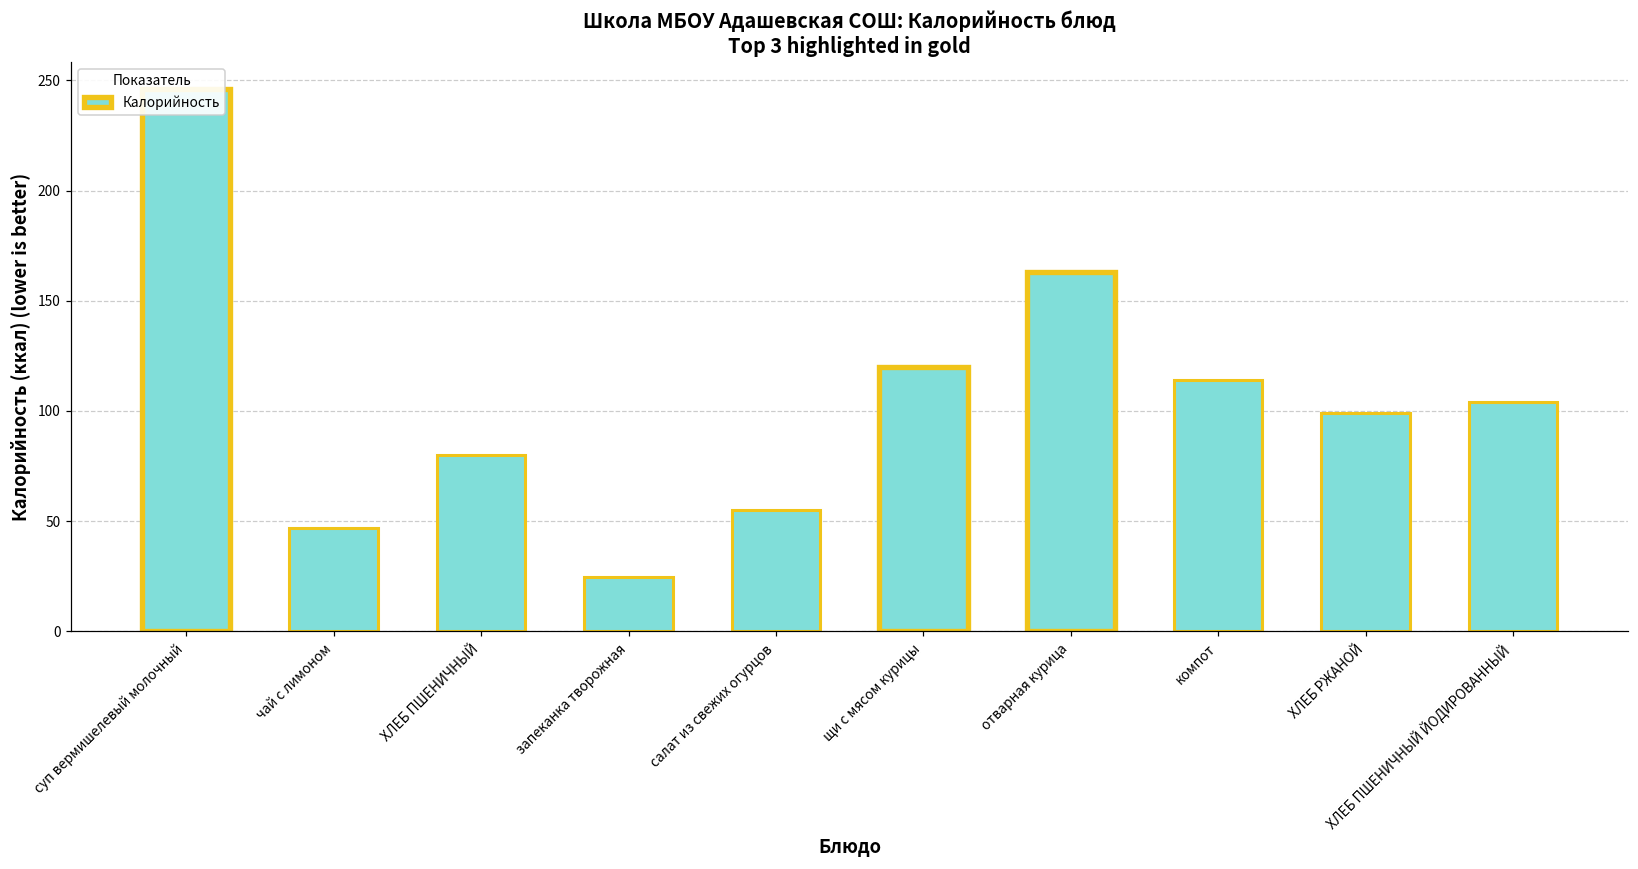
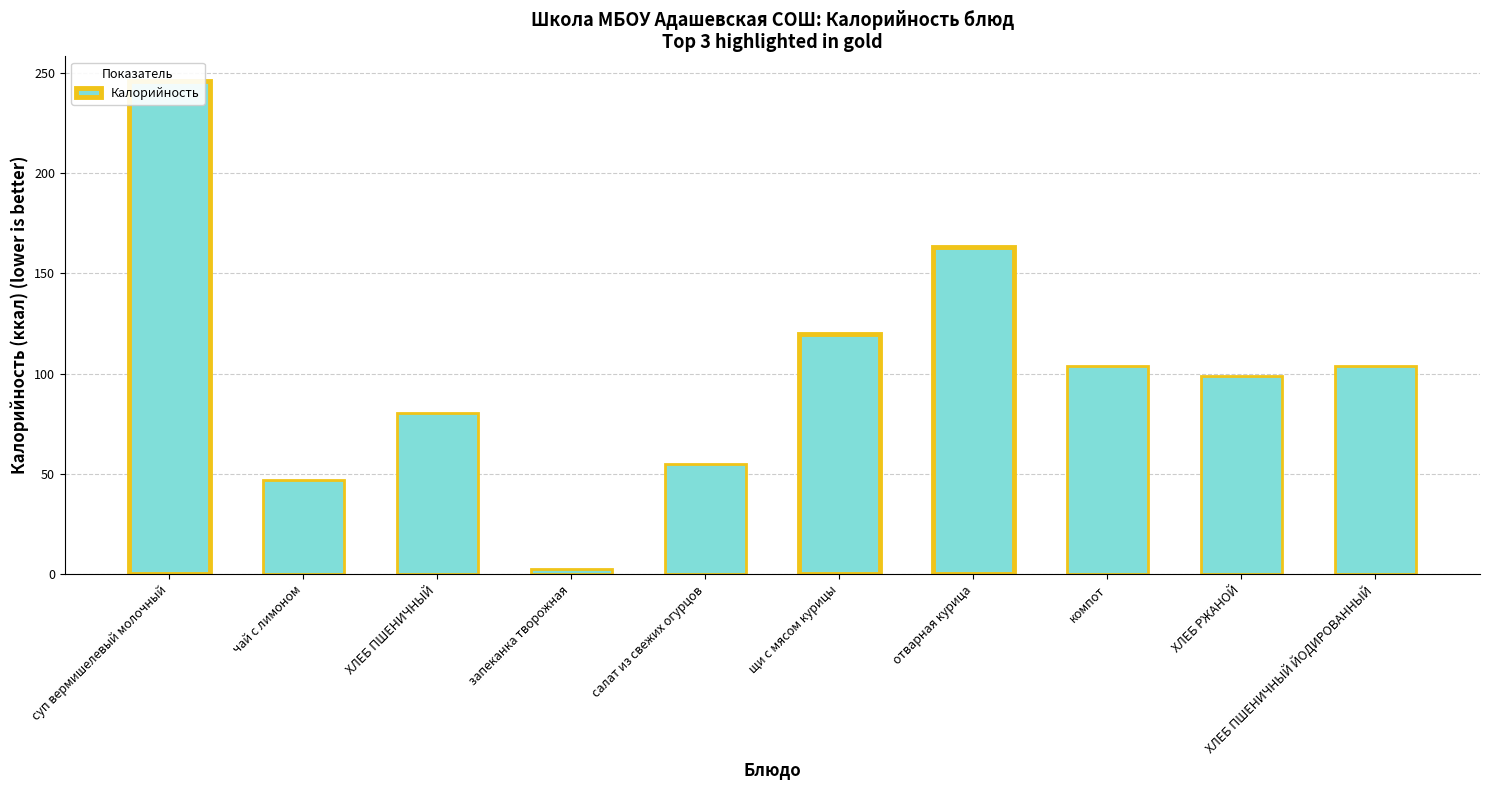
  {
    "чай с лимоном": 47,
    "ХЛЕБ ПШЕНИЧНЫЙ": 80,
-   "запеканка творожная": 25,
+   "запеканка творожная": 2,
    "салат из свежих огурцов": 55,
    "щи с мясом курицы": 120,
    "отварная курица": 163,
-   "компот": 114,
+   "компот": 104,
    "ХЛЕБ РЖАНОЙ": 99,
    "ХЛЕБ ПШЕНИЧНЫЙ ЙОДИРОВАННЫЙ": 104
  }
